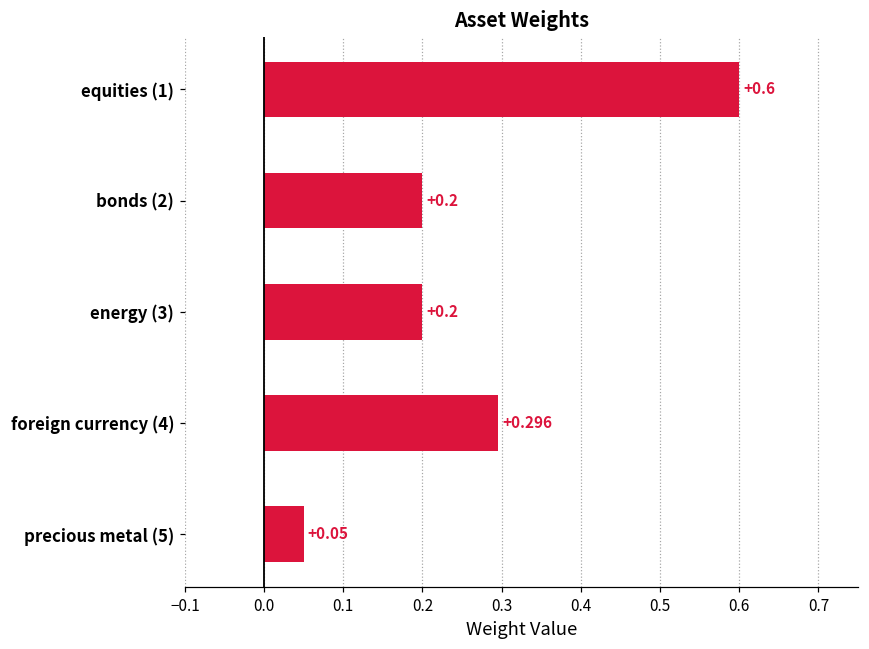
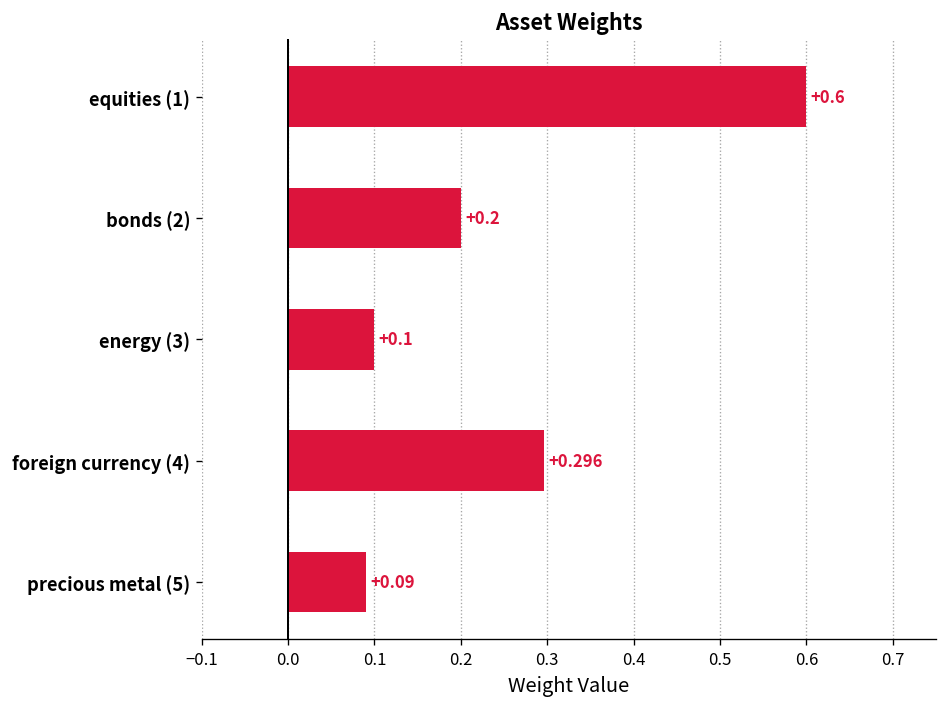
  {
    "equities (1)": "+0.6",
    "bonds (2)": "+0.2",
-   "energy (3)": "+0.2",
+   "energy (3)": "+0.1",
    "foreign currency (4)": "+0.296",
-   "precious metal (5)": "+0.05"
+   "precious metal (5)": "+0.09"
  }
